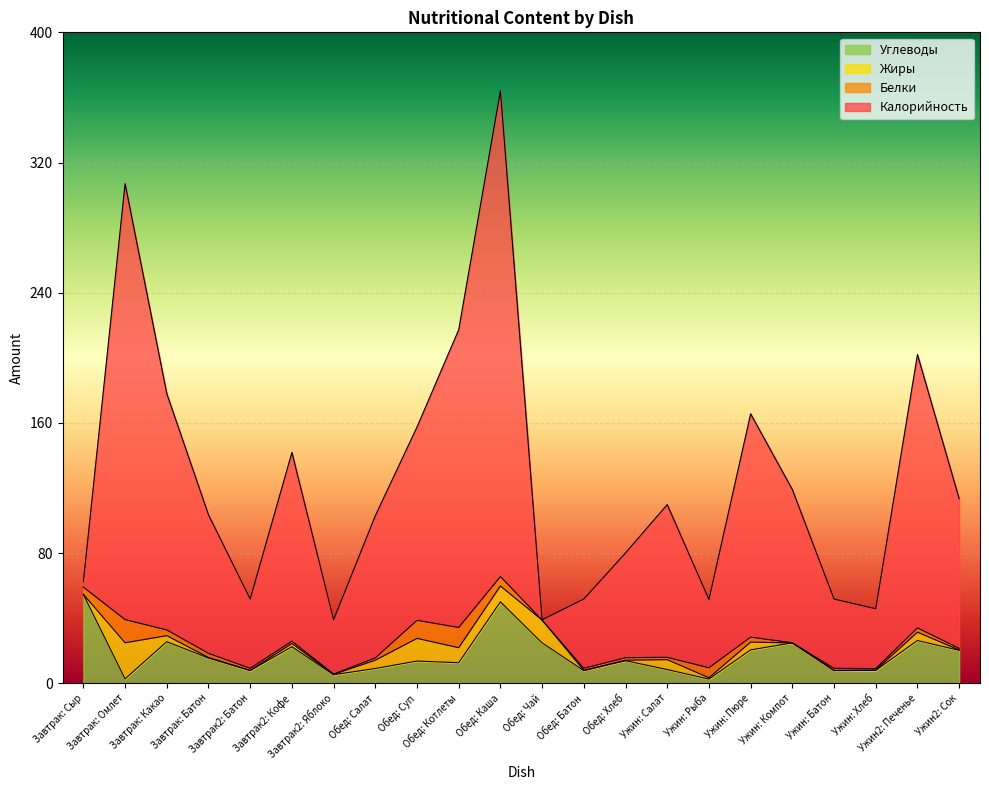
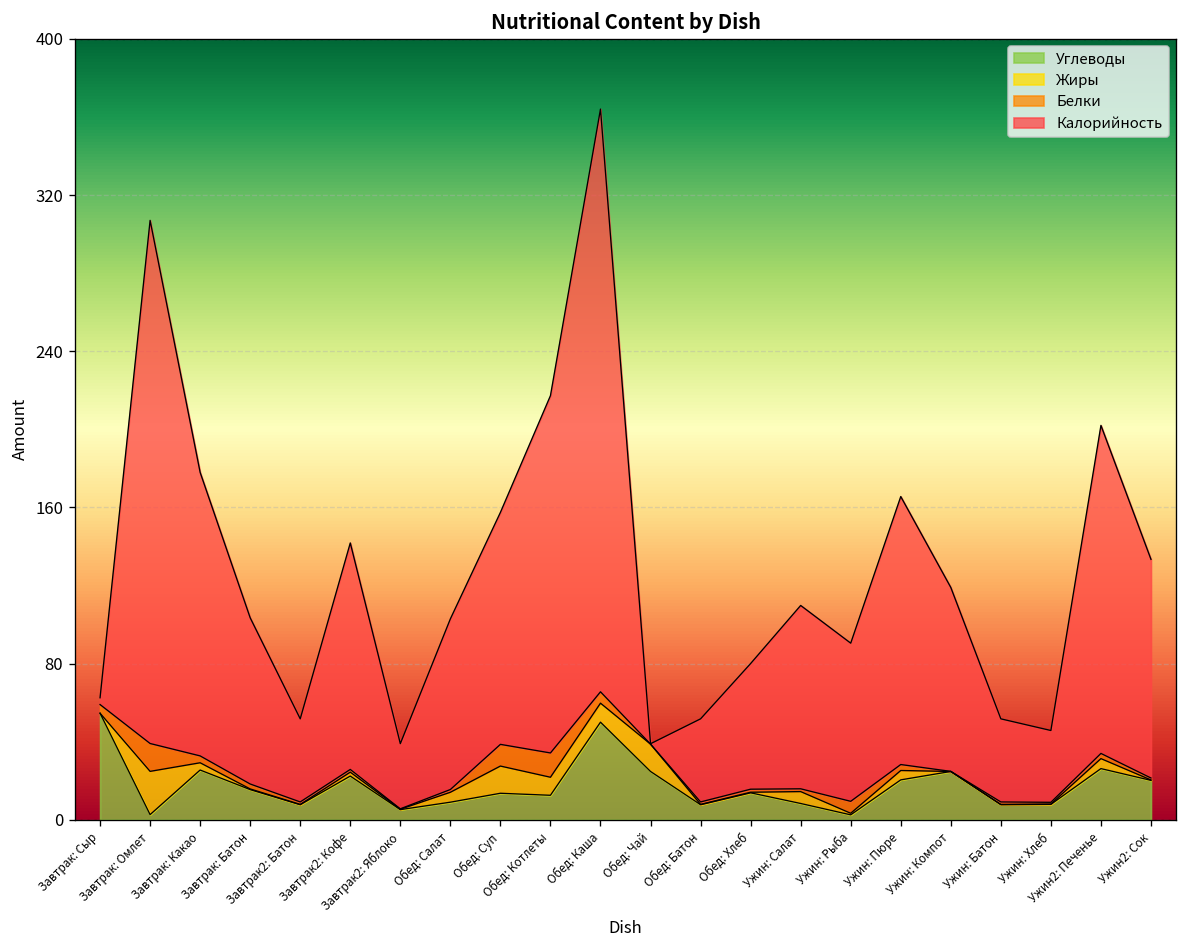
  {
    "Углеводы": {
      "Завтрак: Омлет": 3,
      "Завтрак: Какао": 25,
      "Завтрак2: Кофе": 22,
      "Обед: Салат": 9,
      "Обед: Суп": 14,
      "Обед: Котлеты": 13,
      "Обед: Каша": 50,
      "Обед: Чай": 25,
      "Ужин: Салат": 8,
      "Ужин: Пюре": 20,
      "Ужин2: Печенье": 26
    },
    "Жиры": {
      "Завтрак: Омлет": 22,
      "Завтрак: Какао": 4,
      "Обед: Суп": 14,
      "Обед: Котлеты": 9,
      "Обед: Каша": 10,
      "Ужин: Пюре": 5,
      "Ужин2: Печенье": 5
    },
    "Белки": {
      "Завтрак: Сыр": 4,
      "Завтрак: Омлет": 14,
      "Завтрак: Какао": 4,
      "Завтрак: Батон": 3,
      "Обед: Суп": 11,
      "Обед: Котлеты": 12,
      "Обед: Каша": 6,
      "Ужин: Рыба": 6,
      "Ужин: Пюре": 3,
      "Ужин2: Печенье": 3
    },
    "Калорийность": {
      "Завтрак: Сыр": 3,
      "Завтрак: Омлет": 268,
      "Завтрак: Какао": 145,
      "Завтрак: Батон": 85,
      "Завтрак2: Батон": 43,
      "Завтрак2: Кофе": 116,
      "Завтрак2: Яблоко": 33,
      "Обед: Салат": 87,
      "Обед: Суп": 119,
      "Обед: Котлеты": 183,
      "Обед: Каша": 298,
      "Обед: Батон": 43,
      "Обед: Хлеб": 64,
      "Ужин: Салат": 94,
-     "Ужин: Рыба": 42,
+     "Ужин: Рыба": 81,
      "Ужин: Пюре": 137,
      "Ужин: Компот": 94,
      "Ужин: Батон": 43,
      "Ужин: Хлеб": 37,
      "Ужин2: Печенье": 168,
-     "Ужин2: Сок": 92
+     "Ужин2: Сок": 112
    }
  }
